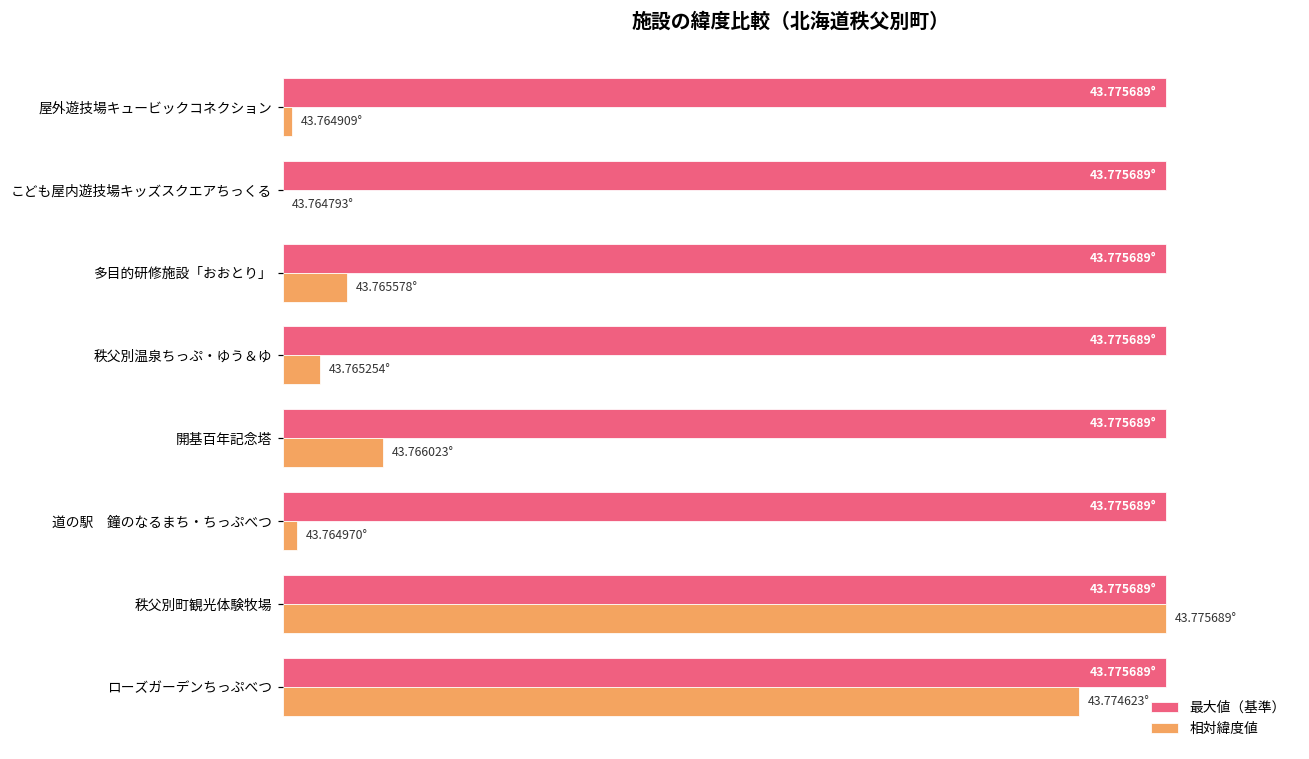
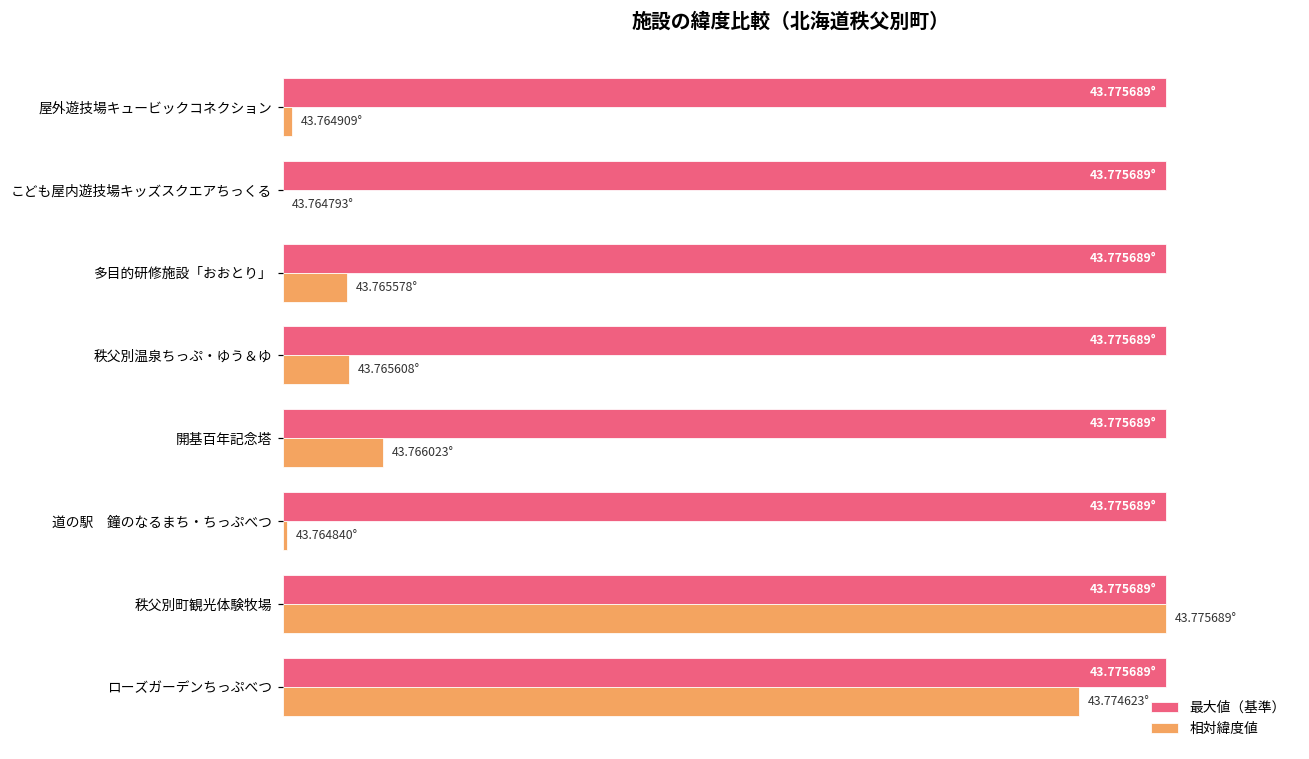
  {
    "相対緯度値": {
-     "秩父別温泉ちっぷ・ゆう＆ゆ": "43.765254°",
-     "道の駅 鐘のなるまち・ちっぷべつ": "43.764970°"
+     "秩父別温泉ちっぷ・ゆう＆ゆ": "43.765608°",
+     "道の駅 鐘のなるまち・ちっぷべつ": "43.764840°"
    }
  }
